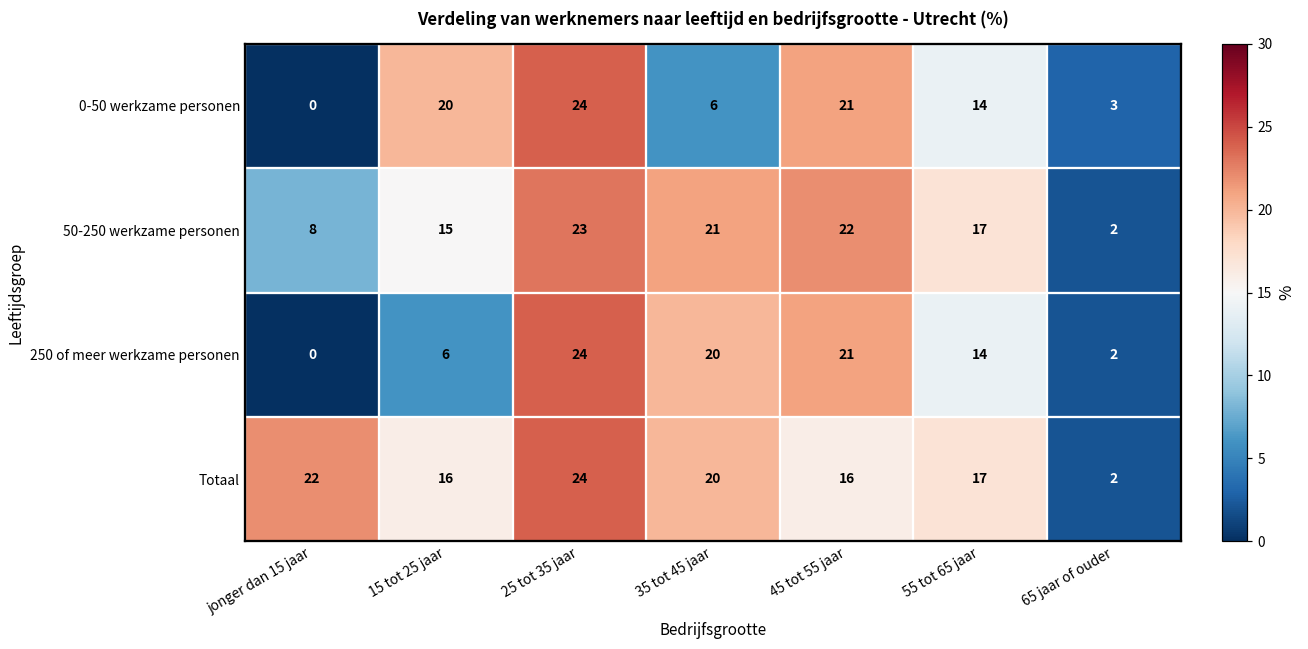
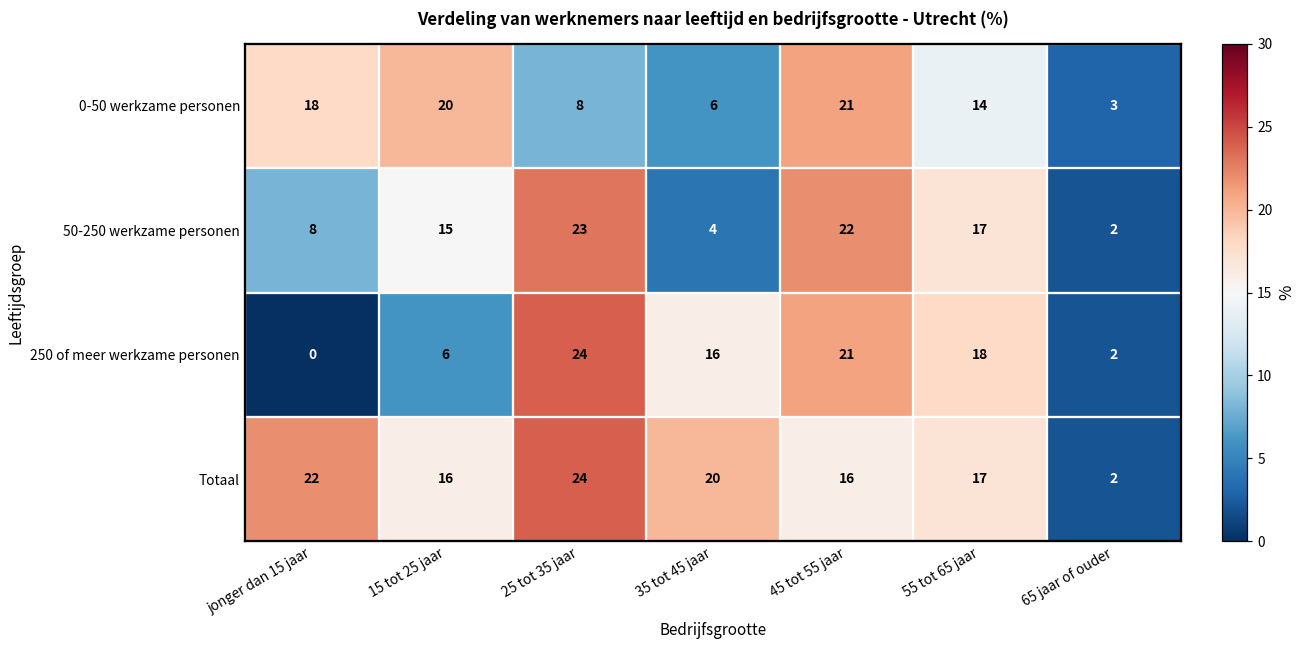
  {
    "0-50 werkzame personen": {
-     "jonger dan 15 jaar": 0,
+     "jonger dan 15 jaar": 18,
      "15 tot 25 jaar": 20,
-     "25 tot 35 jaar": 24,
+     "25 tot 35 jaar": 8,
      "35 tot 45 jaar": 6,
      "45 tot 55 jaar": 21,
      "55 tot 65 jaar": 14,
      "65 jaar of ouder": 3
    },
    "50-250 werkzame personen": {
      "jonger dan 15 jaar": 8,
      "15 tot 25 jaar": 15,
      "25 tot 35 jaar": 23,
-     "35 tot 45 jaar": 21,
+     "35 tot 45 jaar": 4,
      "45 tot 55 jaar": 22,
      "55 tot 65 jaar": 17,
      "65 jaar of ouder": 2
    },
    "250 of meer werkzame personen": {
      "jonger dan 15 jaar": 0,
      "15 tot 25 jaar": 6,
      "25 tot 35 jaar": 24,
-     "35 tot 45 jaar": 20,
+     "35 tot 45 jaar": 16,
      "45 tot 55 jaar": 21,
-     "55 tot 65 jaar": 14,
+     "55 tot 65 jaar": 18,
      "65 jaar of ouder": 2
    },
    "Totaal": {
      "jonger dan 15 jaar": 22,
      "15 tot 25 jaar": 16,
      "25 tot 35 jaar": 24,
      "35 tot 45 jaar": 20,
      "45 tot 55 jaar": 16,
      "55 tot 65 jaar": 17,
      "65 jaar of ouder": 2
    }
  }
